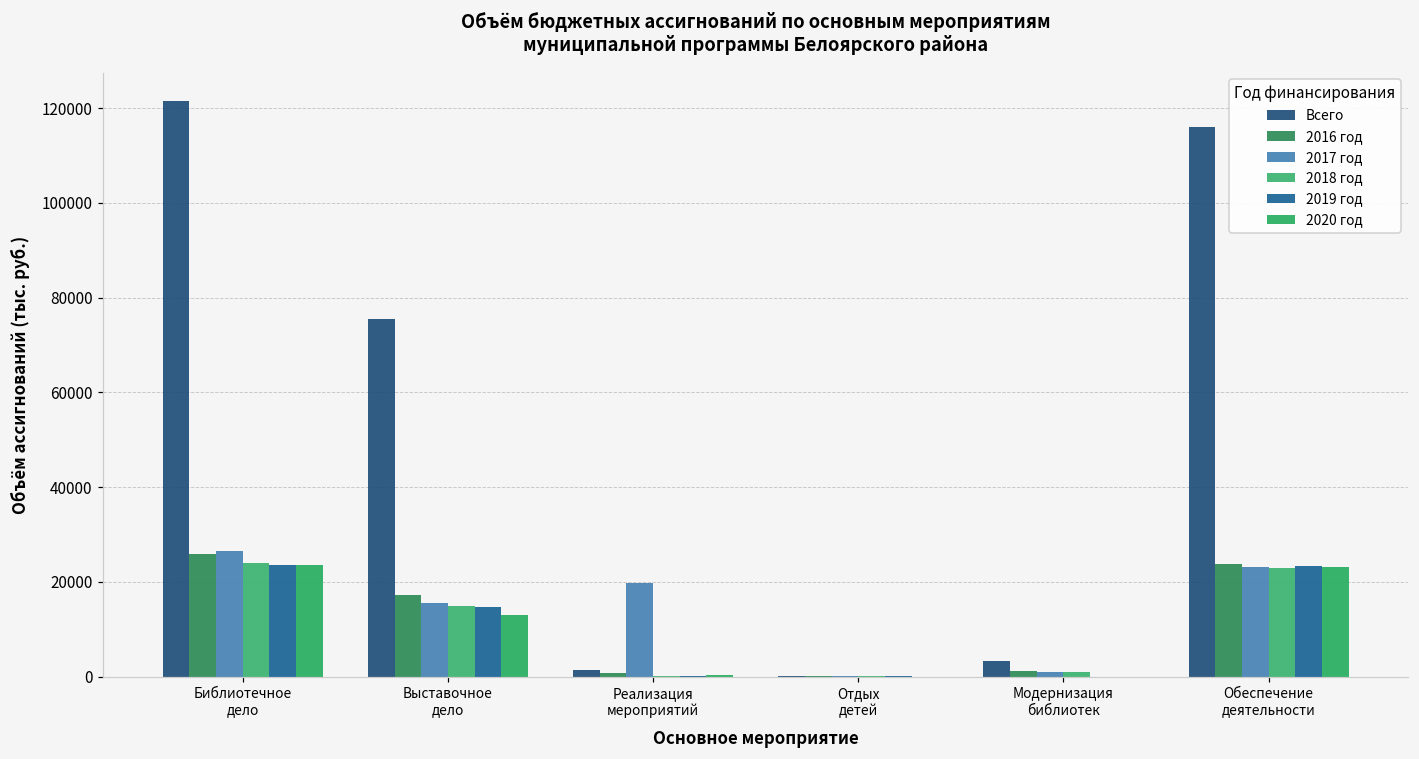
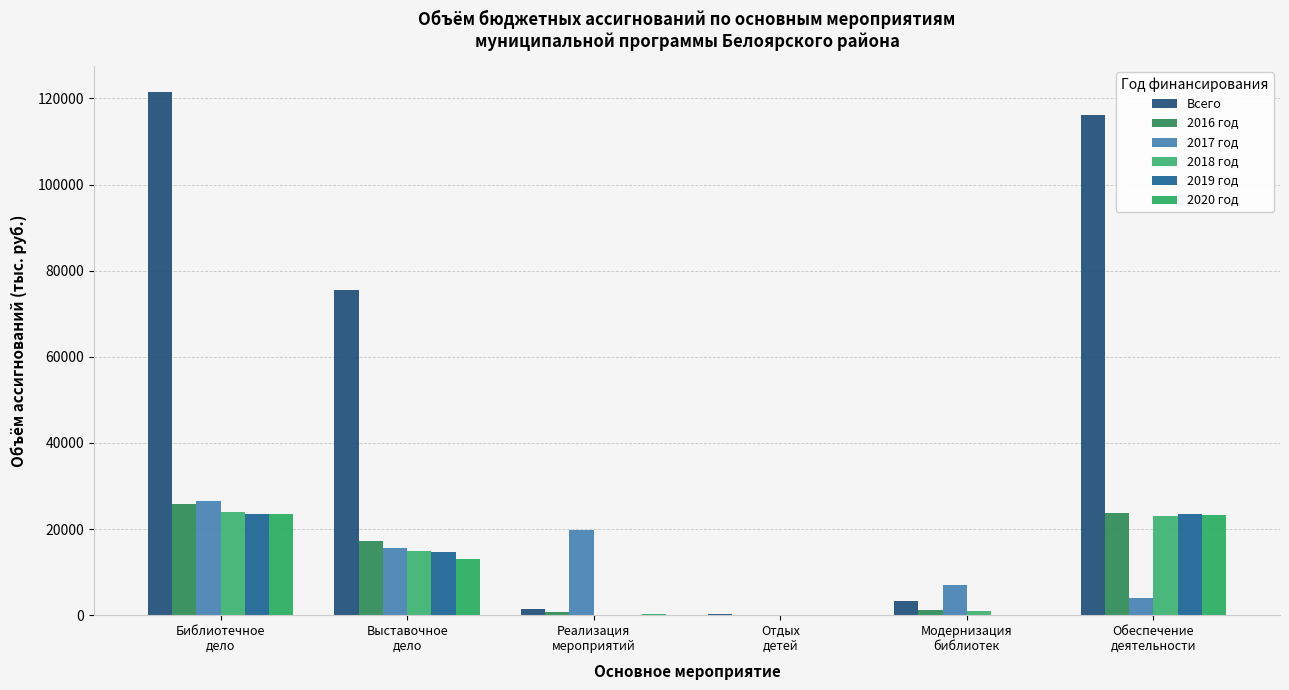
  {
    "2017 год": {
      "Библиотечное дело": 26000,
      "Выставочное дело": 16000,
      "Реализация мероприятий": 20000,
-     "Модернизация библиотек": 1000,
-     "Обеспечение деятельности": 23000
+     "Модернизация библиотек": 7000,
+     "Обеспечение деятельности": 4000
    }
  }
